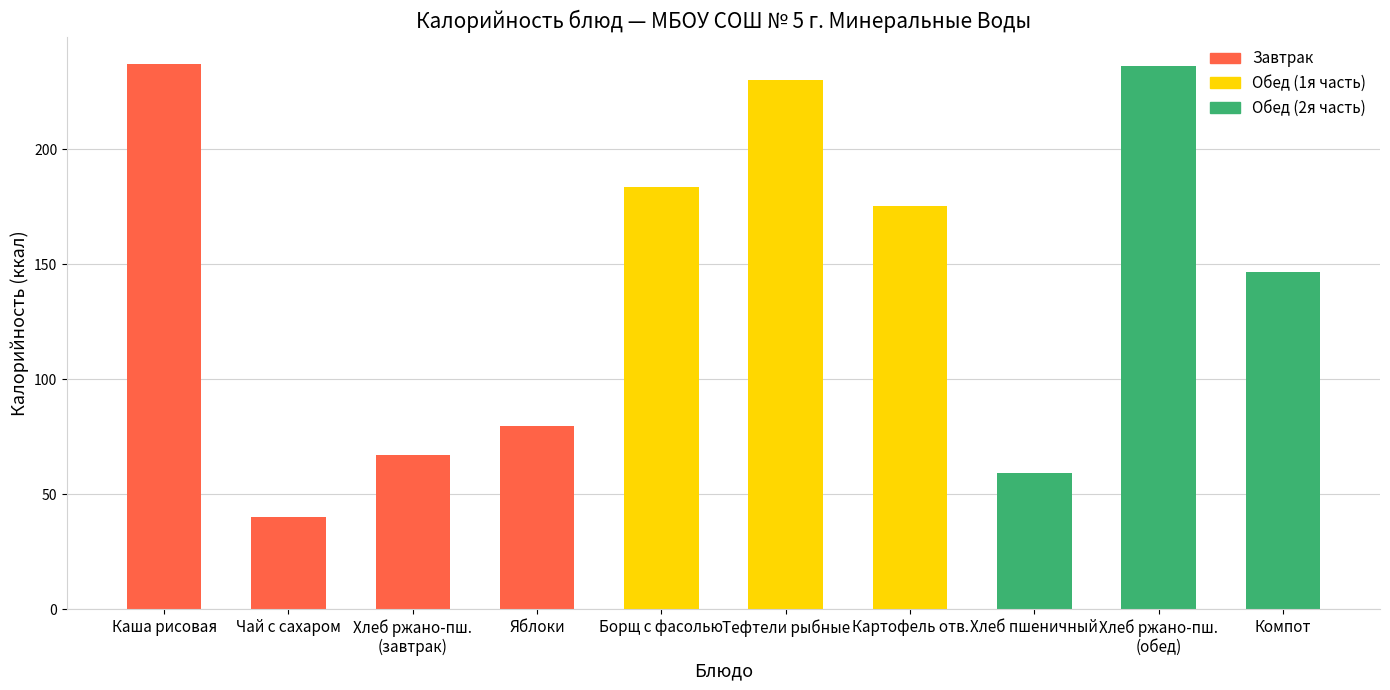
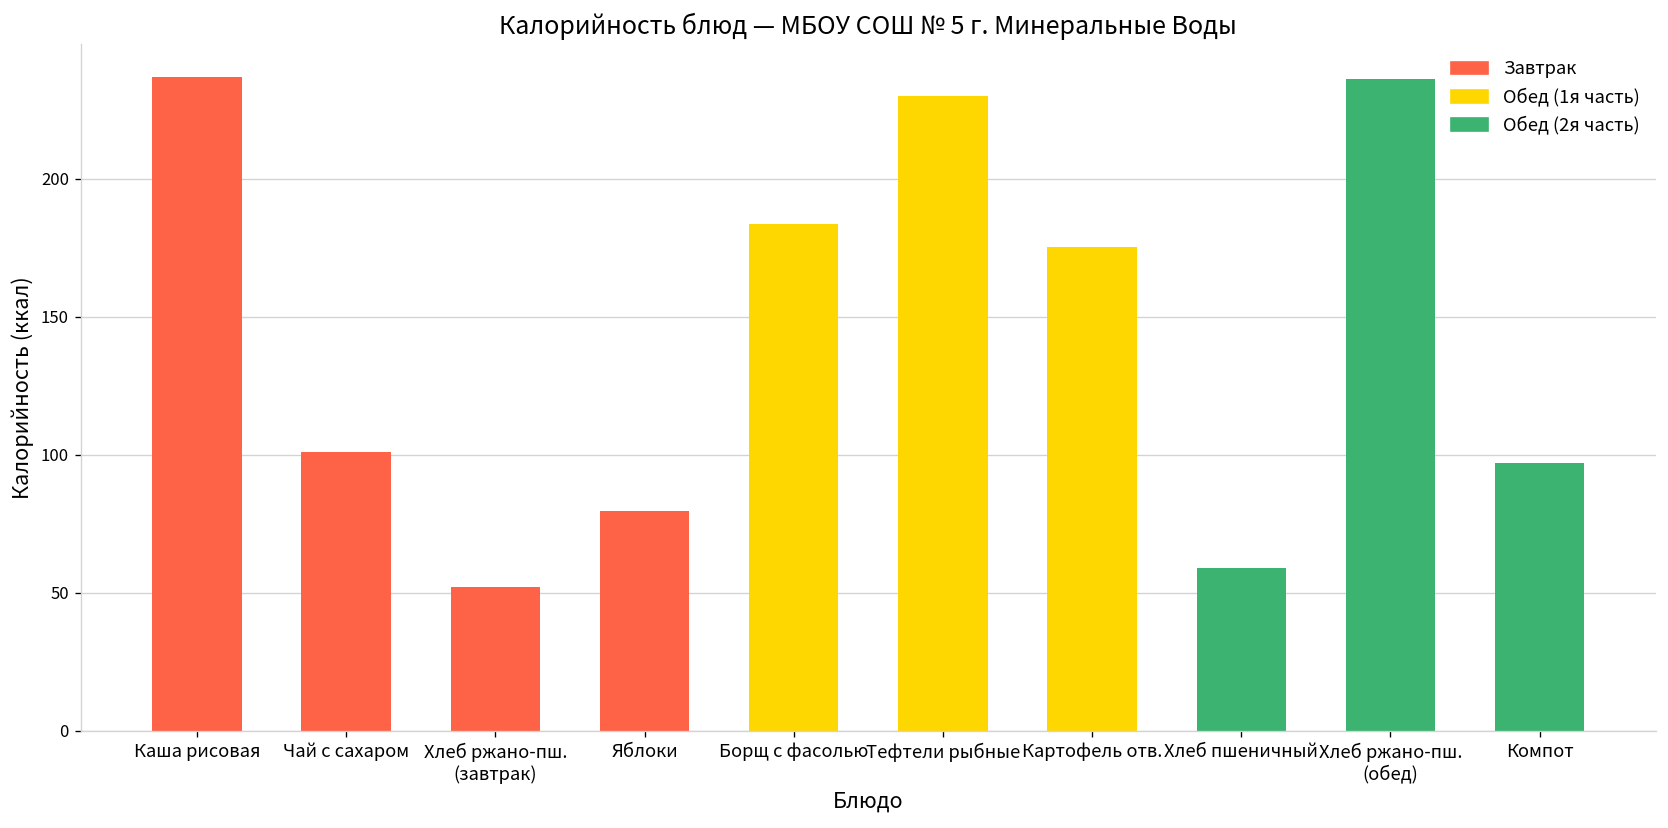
  {
    "Каша рисовая": 237,
-   "Чай с сахаром": 40,
-   "Хлеб ржано-пш. (завтрак)": 67,
+   "Чай с сахаром": 101,
+   "Хлеб ржано-пш. (завтрак)": 52,
    "Яблоки": 80,
    "Борщ с фасолью": 184,
    "Тефтели рыбные": 230,
    "Картофель отв.": 175,
    "Хлеб пшеничный": 59,
    "Хлеб ржано-пш. (обед)": 236,
-   "Компот": 147
+   "Компот": 97
  }
